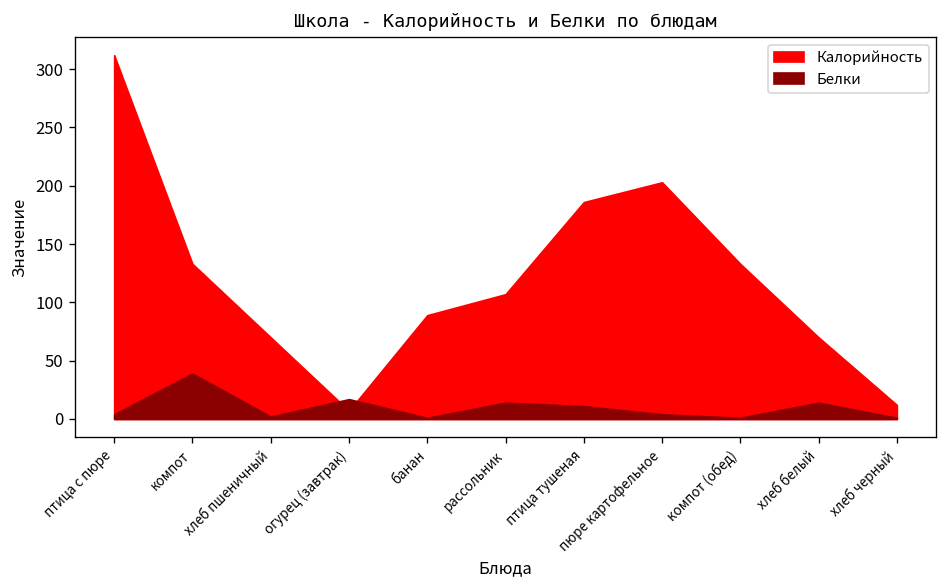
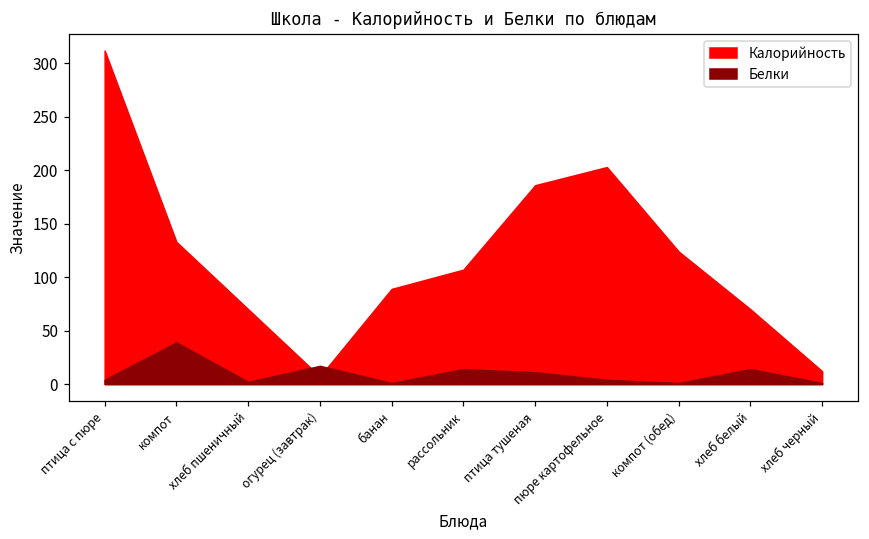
  {
    "Калорийность": {
      "птица с пюре": 310,
      "компот": 130,
      "хлеб пшеничный": 70,
      "банан": 90,
      "рассольник": 110,
      "птица тушеная": 190,
      "пюре картофельное": 200,
-     "компот (обед)": 130,
+     "компот (обед)": 120,
      "хлеб белый": 70,
      "хлеб черный": 10
    },
    "Белки": {
      "птица с пюре": 0,
      "компот": 40,
      "огурец (завтрак)": 20,
      "рассольник": 10,
      "птица тушеная": 10,
      "пюре картофельное": 0,
      "хлеб белый": 10
    }
  }
